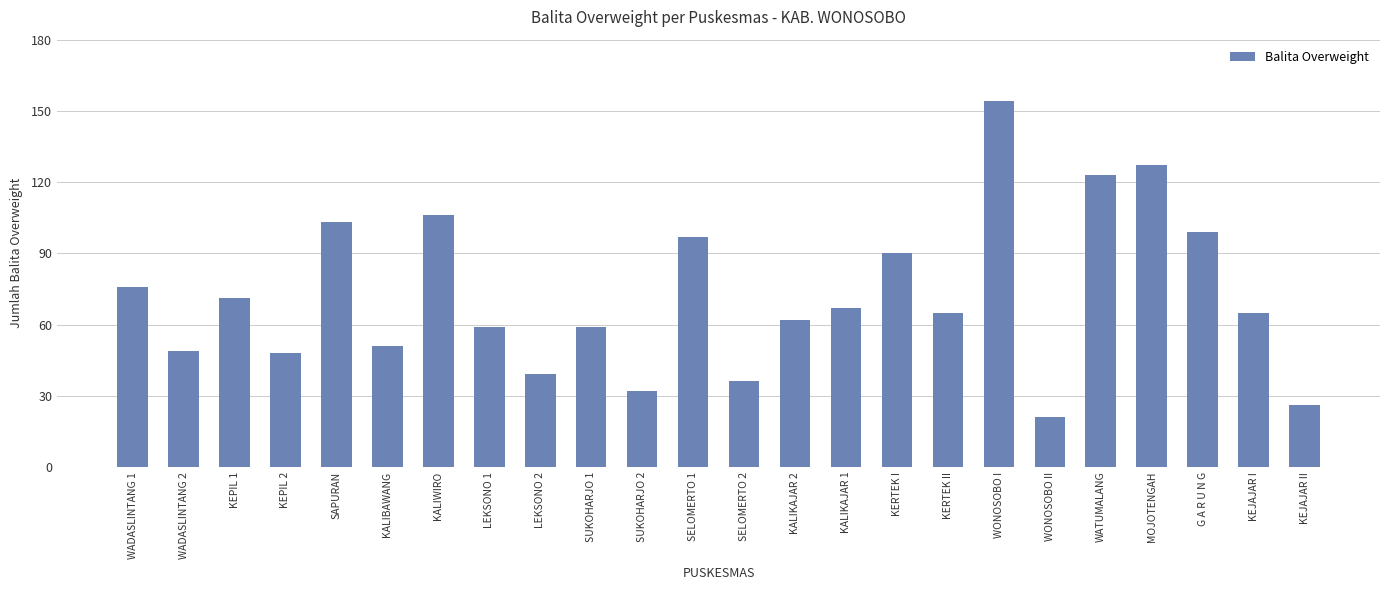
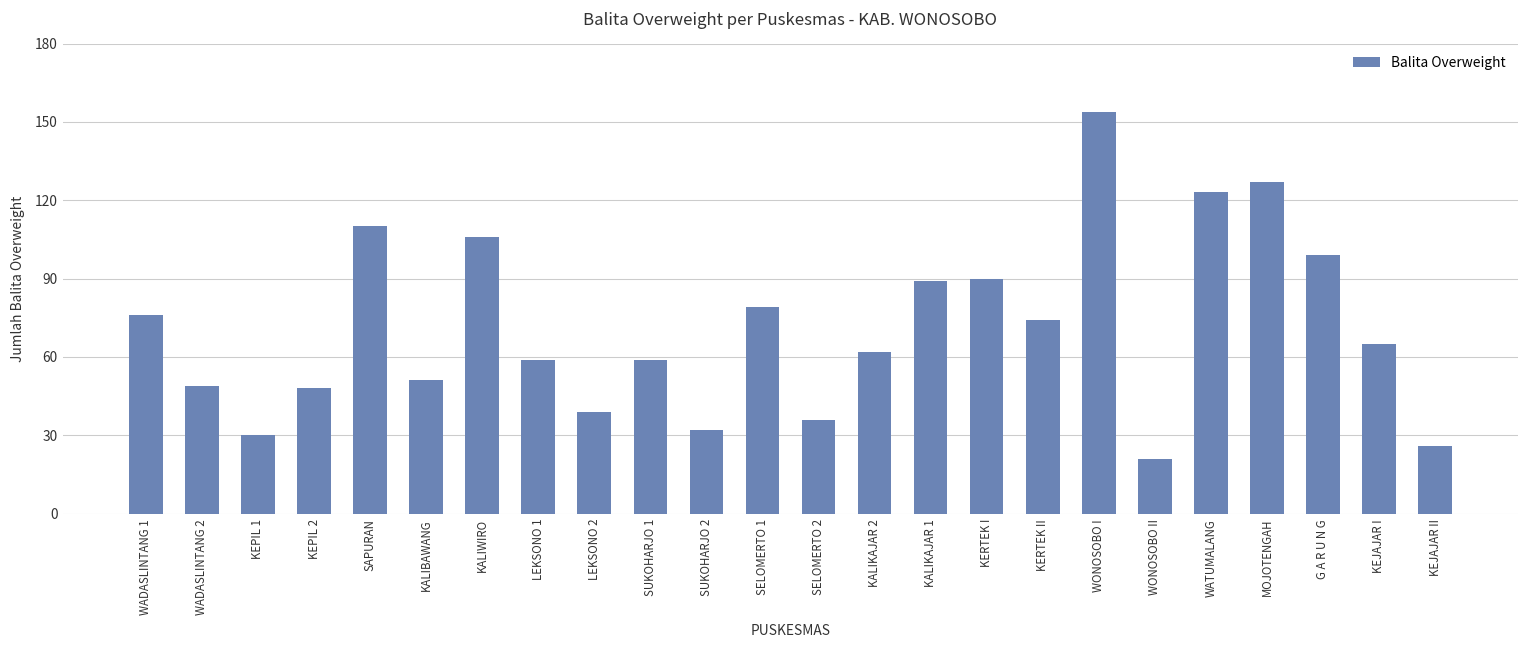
  {
    "WADASLINTANG 1": 76,
    "WADASLINTANG 2": 49,
-   "KEPIL 1": 71,
+   "KEPIL 1": 30,
    "KEPIL 2": 48,
-   "SAPURAN": 103,
+   "SAPURAN": 110,
    "KALIBAWANG": 51,
    "KALIWIRO": 106,
    "LEKSONO 1": 59,
    "LEKSONO 2": 39,
    "SUKOHARJO 1": 59,
    "SUKOHARJO 2": 32,
-   "SELOMERTO 1": 97,
+   "SELOMERTO 1": 79,
    "SELOMERTO 2": 36,
    "KALIKAJAR 2": 62,
-   "KALIKAJAR 1": 67,
+   "KALIKAJAR 1": 89,
    "KERTEK I": 90,
-   "KERTEK II": 65,
+   "KERTEK II": 74,
    "WONOSOBO I": 154,
    "WONOSOBO II": 21,
    "WATUMALANG": 123,
    "MOJOTENGAH": 127,
    "G A R U N G": 99,
    "KEJAJAR I": 65,
    "KEJAJAR II": 26
  }
